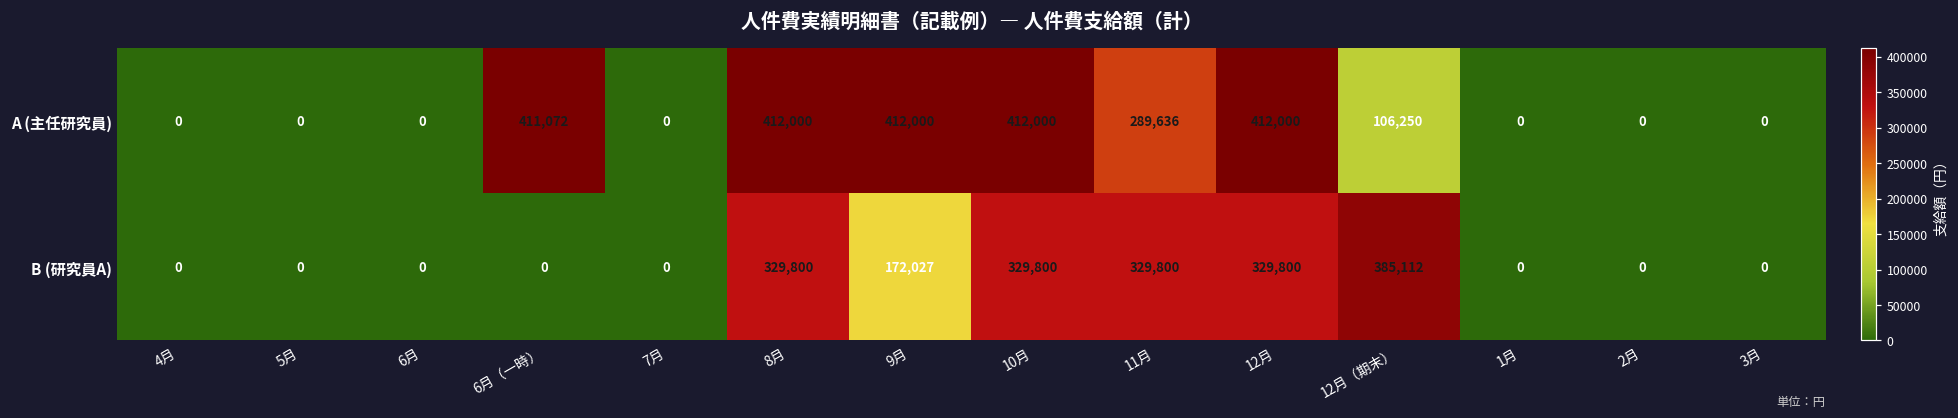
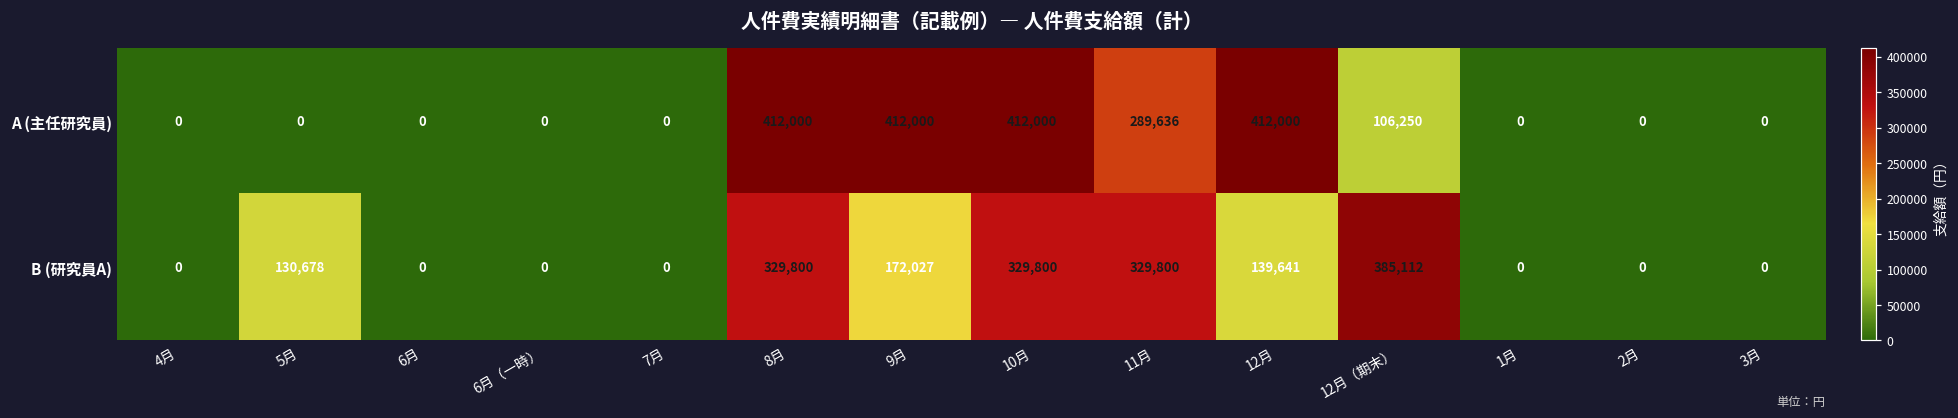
  {
    "A (主任研究員)": {
      "4月": "0",
      "5月": "0",
      "6月": "0",
-     "6月（一時）": "411,072",
+     "6月（一時）": "0",
      "7月": "0",
      "8月": "412,000",
      "9月": "412,000",
      "10月": "412,000",
      "11月": "289,636",
      "12月": "412,000",
      "12月（期末）": "106,250",
      "1月": "0",
      "2月": "0",
      "3月": "0"
    },
    "B (研究員A)": {
      "4月": "0",
-     "5月": "0",
+     "5月": "130,678",
      "6月": "0",
      "6月（一時）": "0",
      "7月": "0",
      "8月": "329,800",
      "9月": "172,027",
      "10月": "329,800",
      "11月": "329,800",
-     "12月": "329,800",
+     "12月": "139,641",
      "12月（期末）": "385,112",
      "1月": "0",
      "2月": "0",
      "3月": "0"
    }
  }
